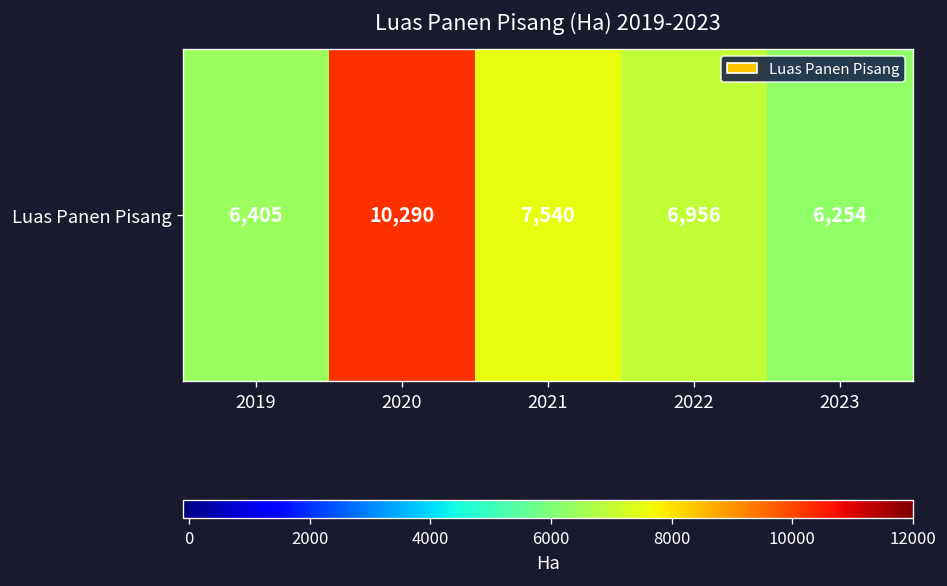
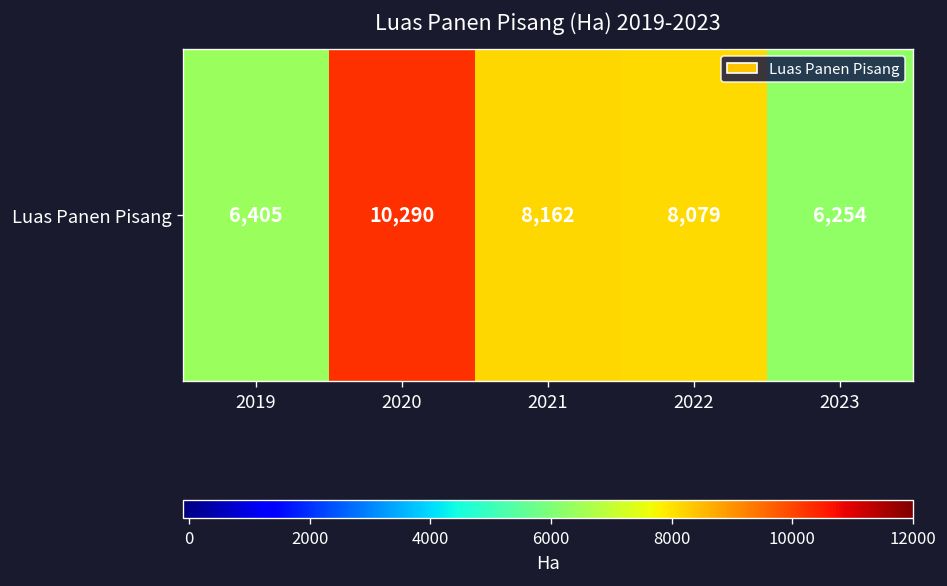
  {
    "Luas Panen Pisang": {
      "2019": "6,405",
      "2020": "10,290",
-     "2021": "7,540",
-     "2022": "6,956",
+     "2021": "8,162",
+     "2022": "8,079",
      "2023": "6,254"
    }
  }
